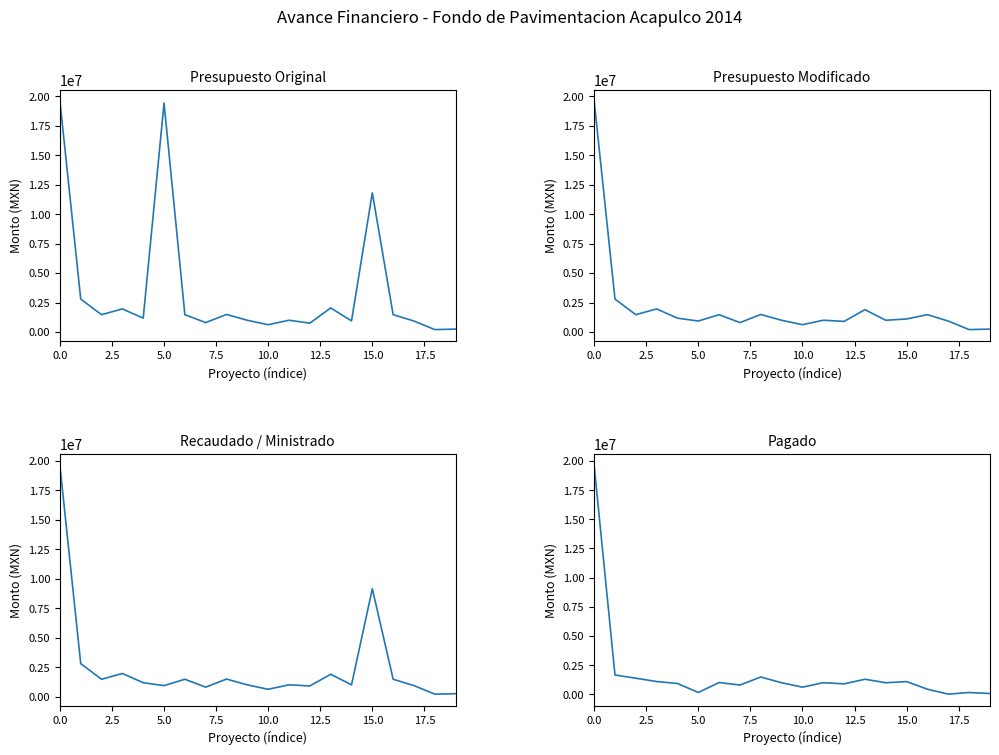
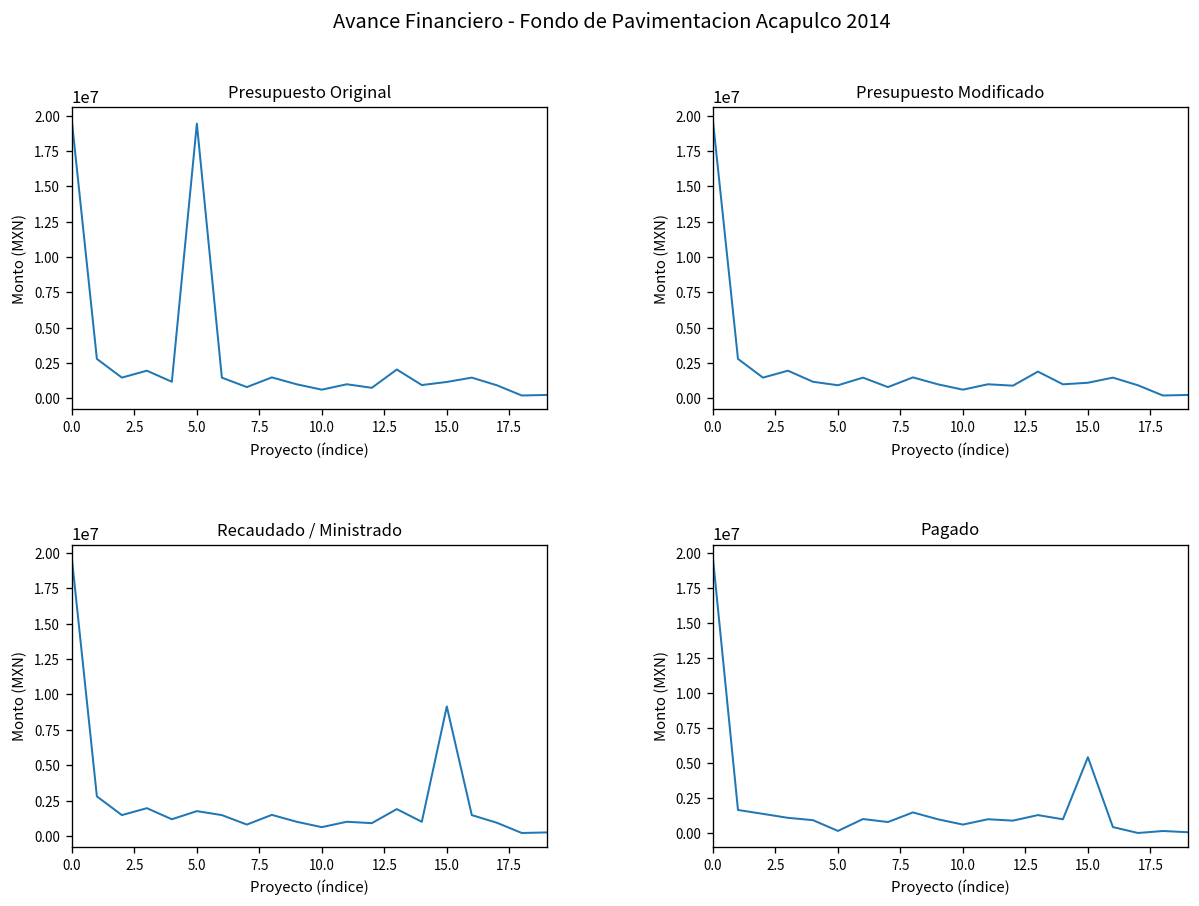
  {
    "Presupuesto Original": {
      "0.0": 19600000,
      "5.0": 19400000,
      "10.0": 600000,
-     "15.0": 11800000
+     "15.0": 1200000
    },
    "Presupuesto Modificado": {
      "0.0": 19600000,
      "5.0": 900000,
      "10.0": 600000,
      "15.0": 1100000
    },
    "Recaudado / Ministrado": {
      "0.0": 19600000,
-     "5.0": 900000,
+     "5.0": 1800000,
      "10.0": 600000,
      "15.0": 9200000
    },
    "Pagado": {
      "0.0": 19600000,
      "5.0": 200000,
      "10.0": 600000,
-     "15.0": 1100000
+     "15.0": 5400000
    }
  }
